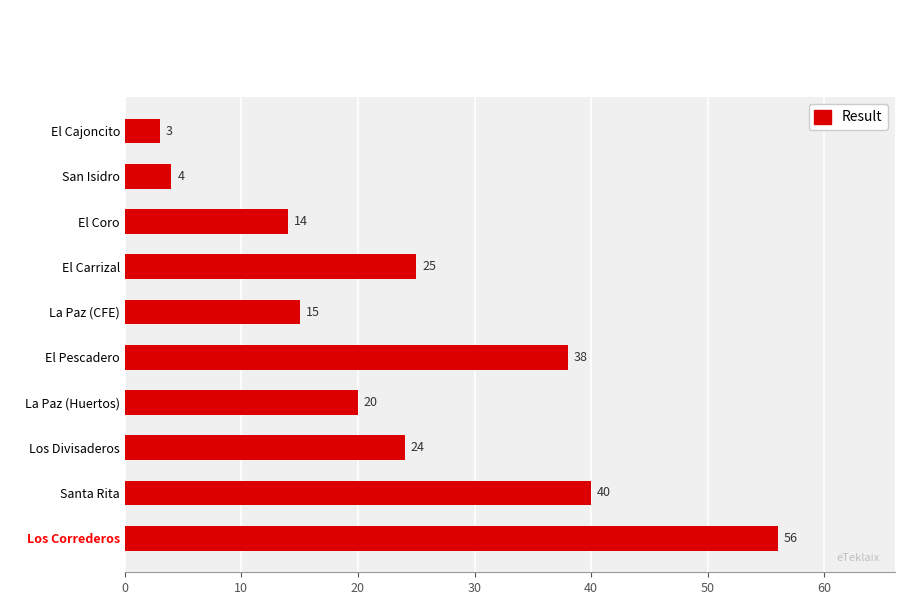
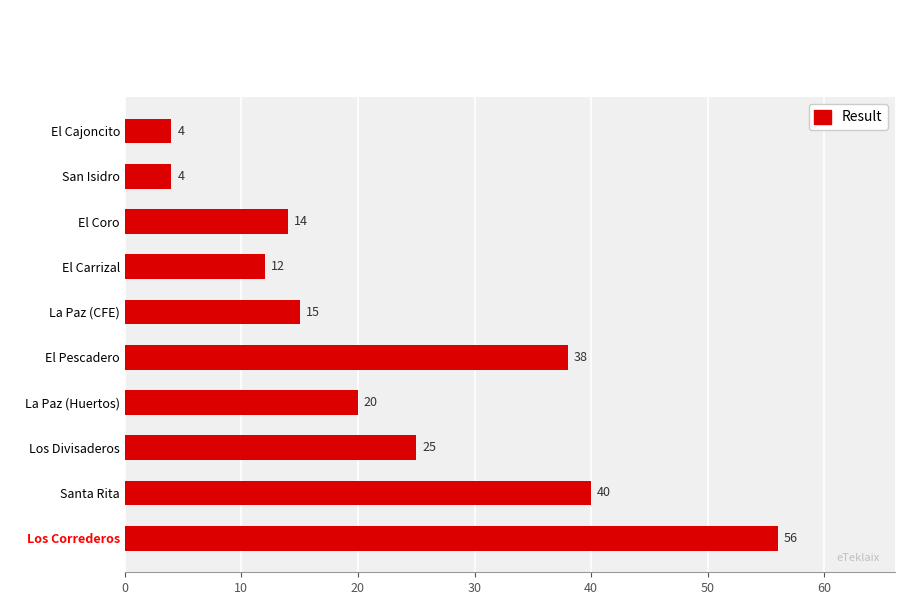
  {
-   "El Cajoncito": 3,
+   "El Cajoncito": 4,
    "San Isidro": 4,
    "El Coro": 14,
-   "El Carrizal": 25,
+   "El Carrizal": 12,
    "La Paz (CFE)": 15,
    "El Pescadero": 38,
    "La Paz (Huertos)": 20,
-   "Los Divisaderos": 24,
+   "Los Divisaderos": 25,
    "Santa Rita": 40,
    "Los Correderos": 56
  }
